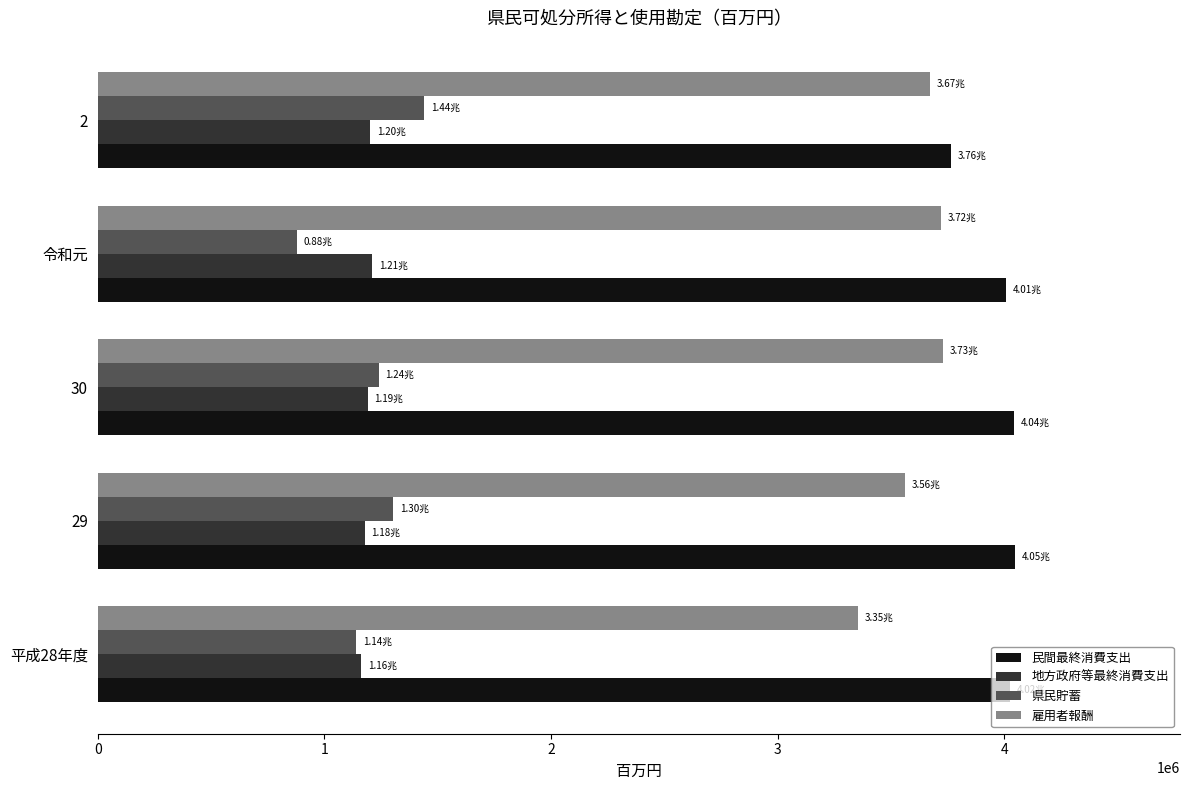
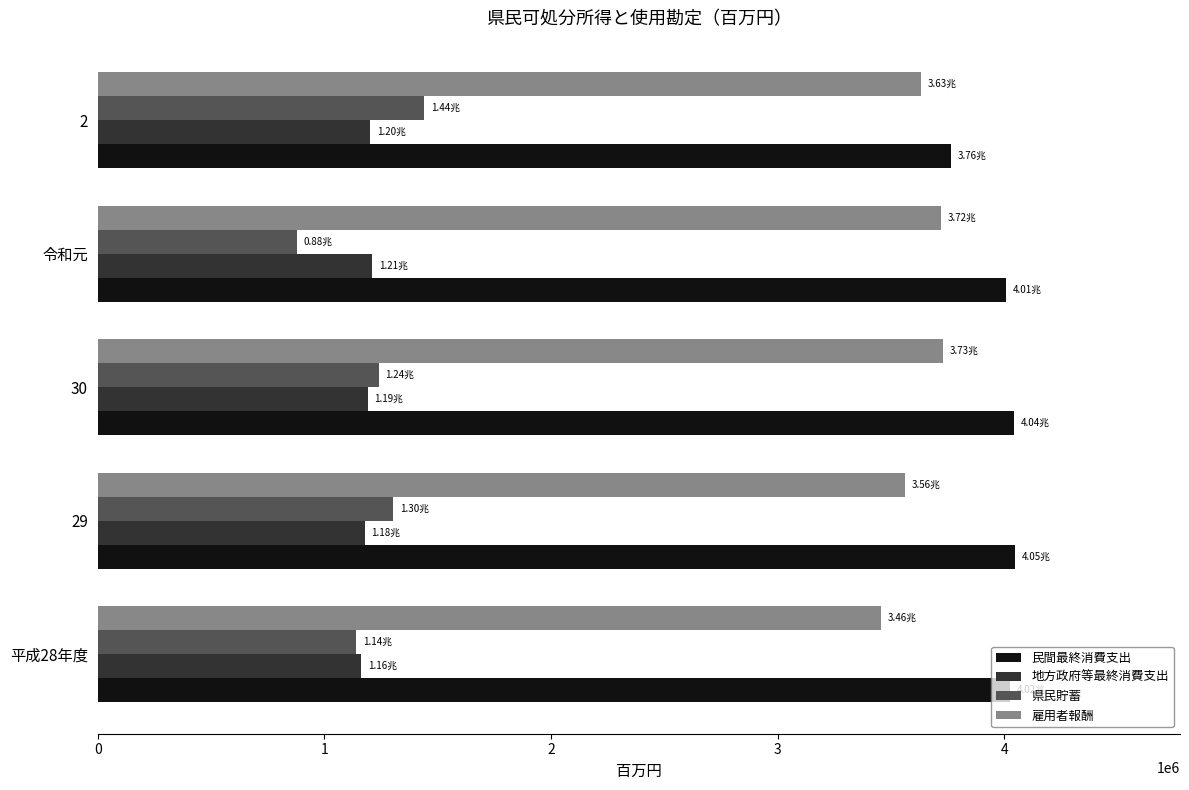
  {
    "雇用者報酬": {
-     "2": "3.67兆",
-     "平成28年度": "3.35兆"
+     "2": "3.63兆",
+     "平成28年度": "3.46兆"
    }
  }
